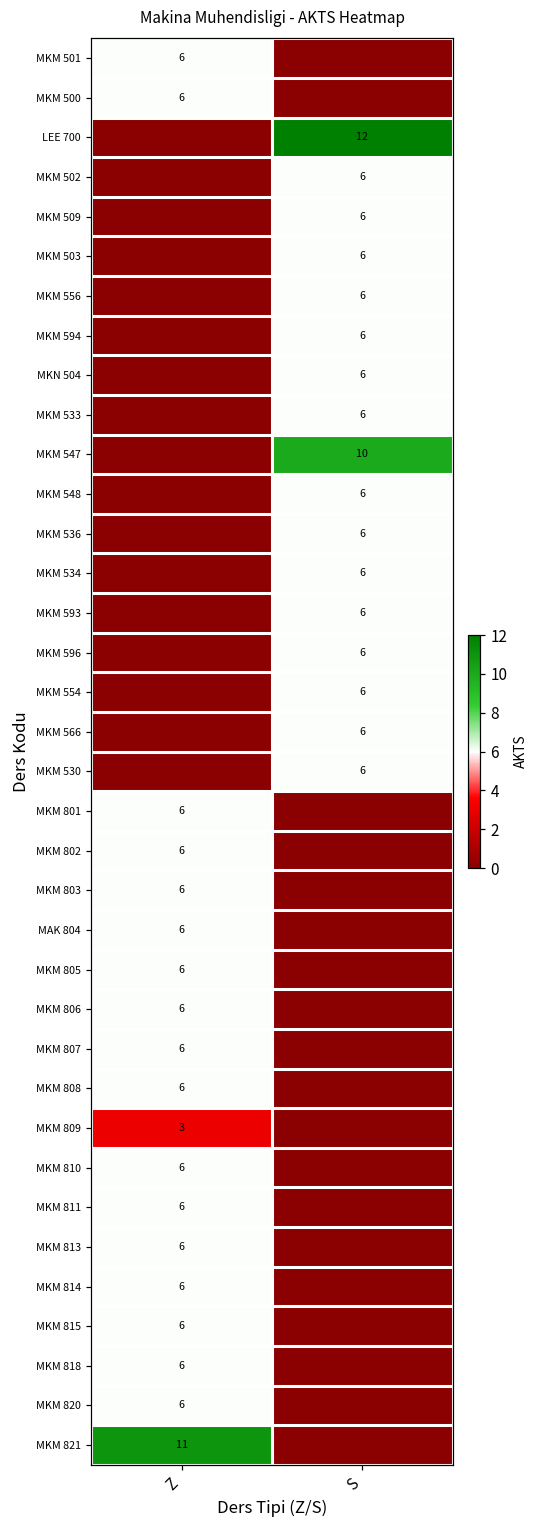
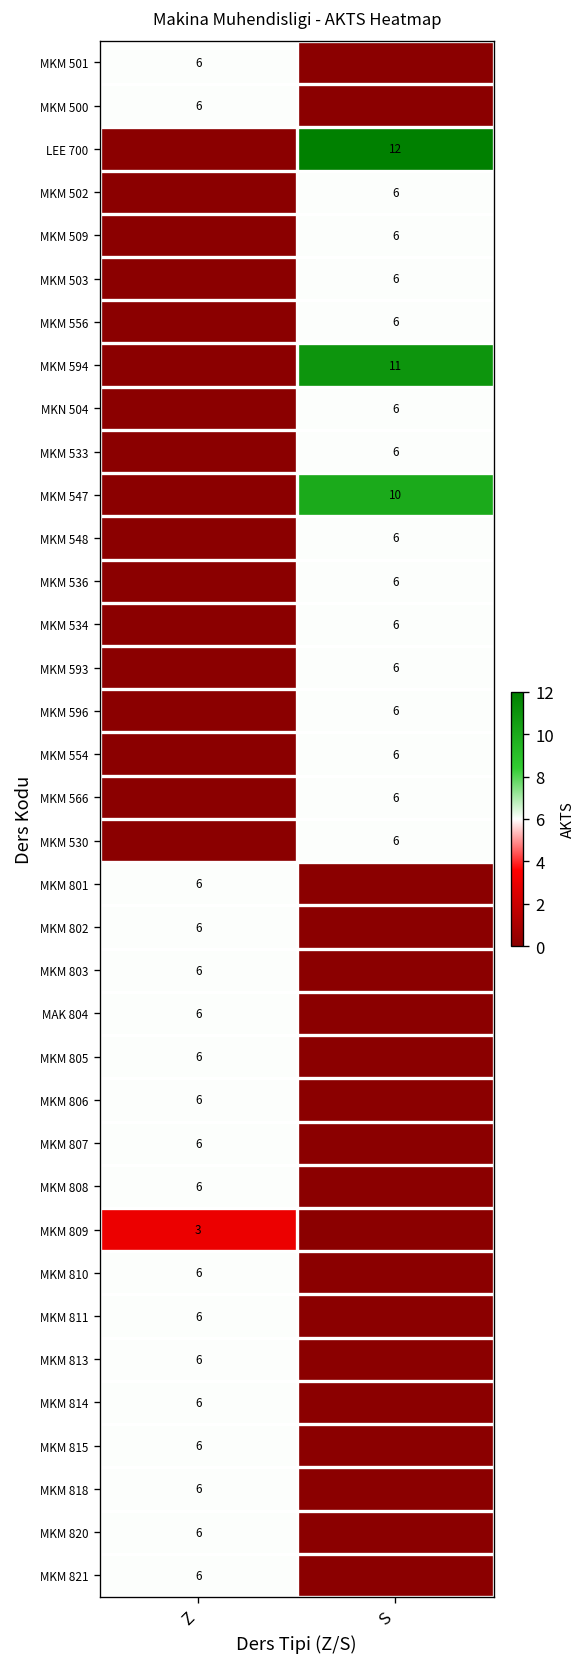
  {
    "MKM 501": {
      "Z": 6
    },
    "MKM 500": {
      "Z": 6
    },
    "LEE 700": {
      "S": 12
    },
    "MKM 502": {
      "S": 6
    },
    "MKM 509": {
      "S": 6
    },
    "MKM 503": {
      "S": 6
    },
    "MKM 556": {
      "S": 6
    },
    "MKM 594": {
-     "S": 6
+     "S": 11
    },
    "MKN 504": {
      "S": 6
    },
    "MKM 533": {
      "S": 6
    },
    "MKM 547": {
      "S": 10
    },
    "MKM 548": {
      "S": 6
    },
    "MKM 536": {
      "S": 6
    },
    "MKM 534": {
      "S": 6
    },
    "MKM 593": {
      "S": 6
    },
    "MKM 596": {
      "S": 6
    },
    "MKM 554": {
      "S": 6
    },
    "MKM 566": {
      "S": 6
    },
    "MKM 530": {
      "S": 6
    },
    "MKM 801": {
      "Z": 6
    },
    "MKM 802": {
      "Z": 6
    },
    "MKM 803": {
      "Z": 6
    },
    "MAK 804": {
      "Z": 6
    },
    "MKM 805": {
      "Z": 6
    },
    "MKM 806": {
      "Z": 6
    },
    "MKM 807": {
      "Z": 6
    },
    "MKM 808": {
      "Z": 6
    },
    "MKM 809": {
      "Z": 3
    },
    "MKM 810": {
      "Z": 6
    },
    "MKM 811": {
      "Z": 6
    },
    "MKM 813": {
      "Z": 6
    },
    "MKM 814": {
      "Z": 6
    },
    "MKM 815": {
      "Z": 6
    },
    "MKM 818": {
      "Z": 6
    },
    "MKM 820": {
      "Z": 6
    },
    "MKM 821": {
-     "Z": 11
+     "Z": 6
    }
  }
